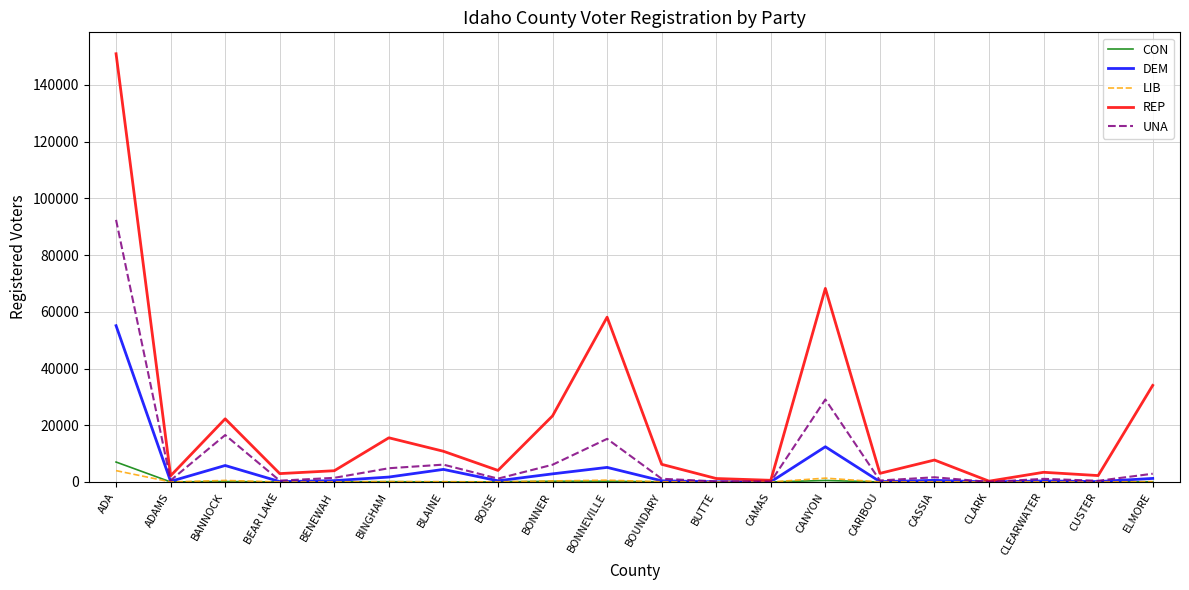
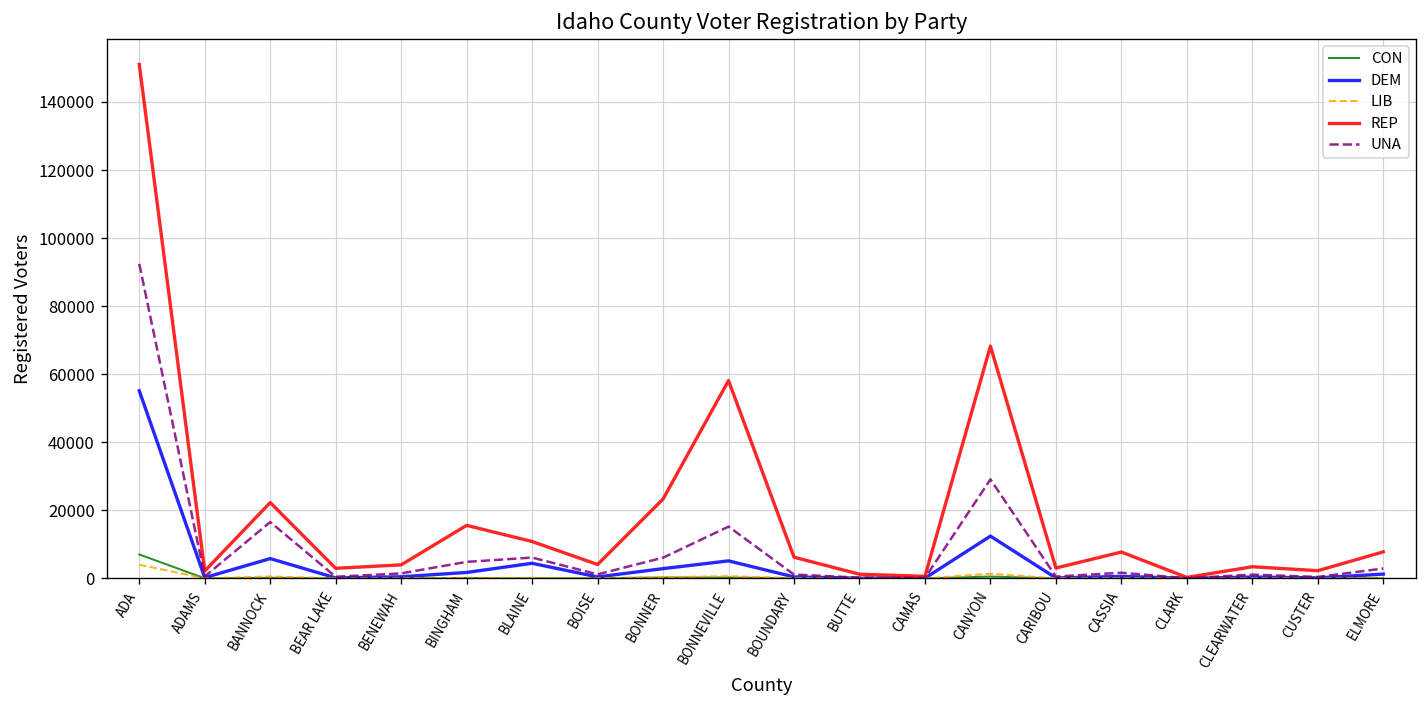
  {
    "CON": {
      "ADA": 7000
    },
    "DEM": {
      "ADA": 55000,
      "BANNOCK": 6000,
      "BINGHAM": 2000,
      "BLAINE": 4000,
      "BONNER": 3000,
      "BONNEVILLE": 5000,
      "CANYON": 12000,
      "ELMORE": 1000
    },
    "LIB": {
      "ADA": 4000
    },
    "REP": {
      "ADA": 151000,
      "ADAMS": 2000,
      "BANNOCK": 22000,
      "BEAR LAKE": 3000,
      "BENEWAH": 4000,
      "BINGHAM": 16000,
      "BLAINE": 11000,
      "BOISE": 4000,
      "BONNER": 23000,
      "BONNEVILLE": 58000,
      "BOUNDARY": 6000,
      "BUTTE": 1000,
      "CANYON": 68000,
      "CARIBOU": 3000,
      "CASSIA": 8000,
      "CLEARWATER": 3000,
      "CUSTER": 2000,
-     "ELMORE": 34000
+     "ELMORE": 8000
    },
    "UNA": {
      "ADA": 92000,
      "BANNOCK": 17000,
      "BENEWAH": 1000,
      "BINGHAM": 5000,
      "BLAINE": 6000,
      "BONNER": 6000,
      "BONNEVILLE": 15000,
      "CANYON": 29000,
      "CASSIA": 2000,
      "ELMORE": 3000
    }
  }
